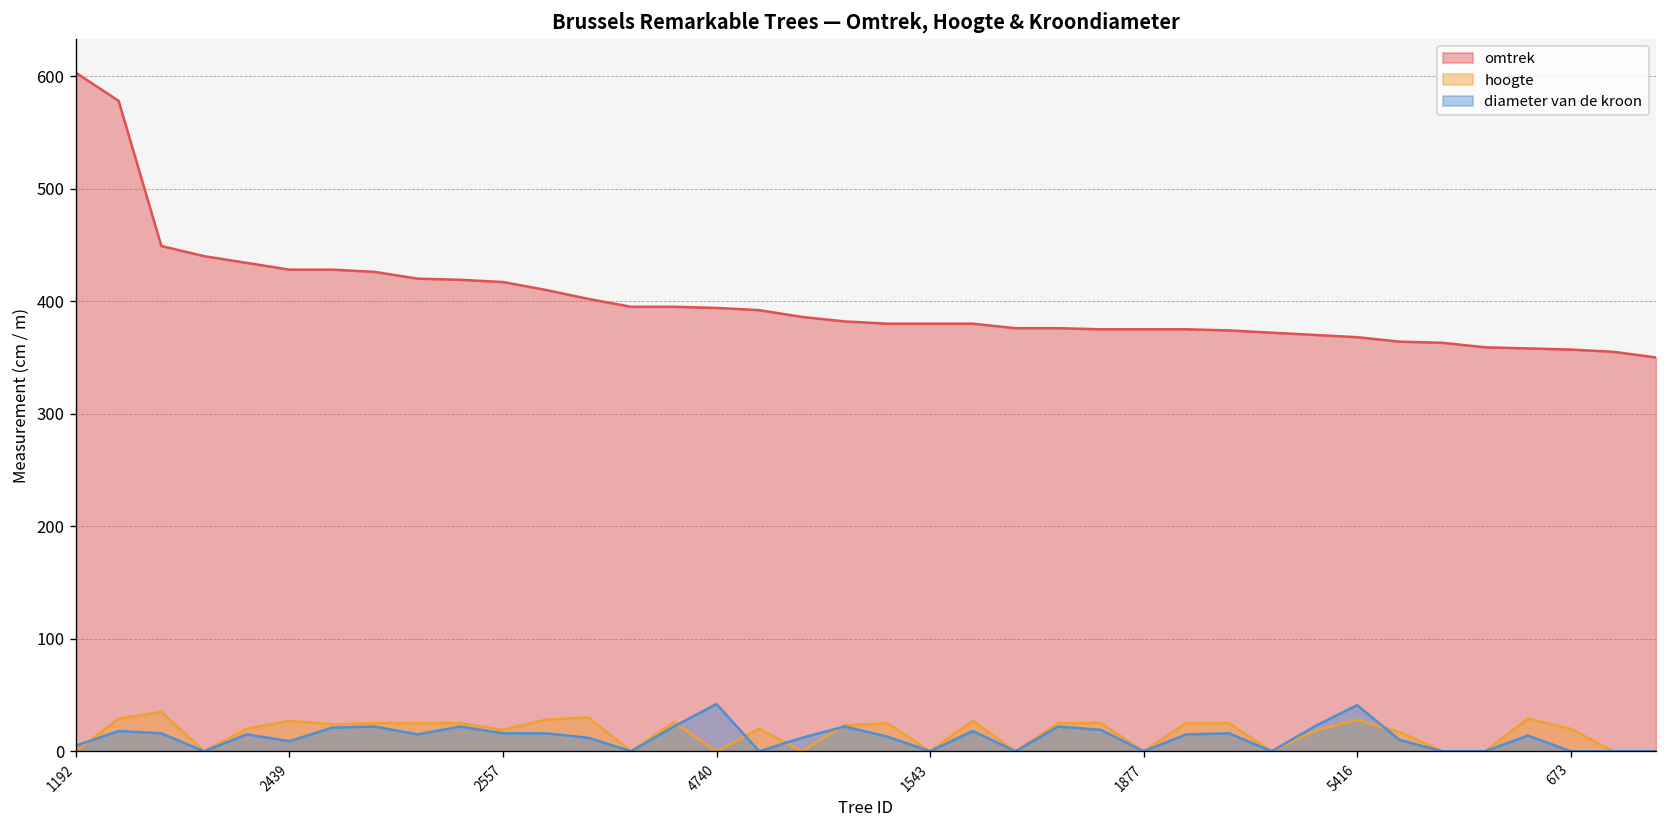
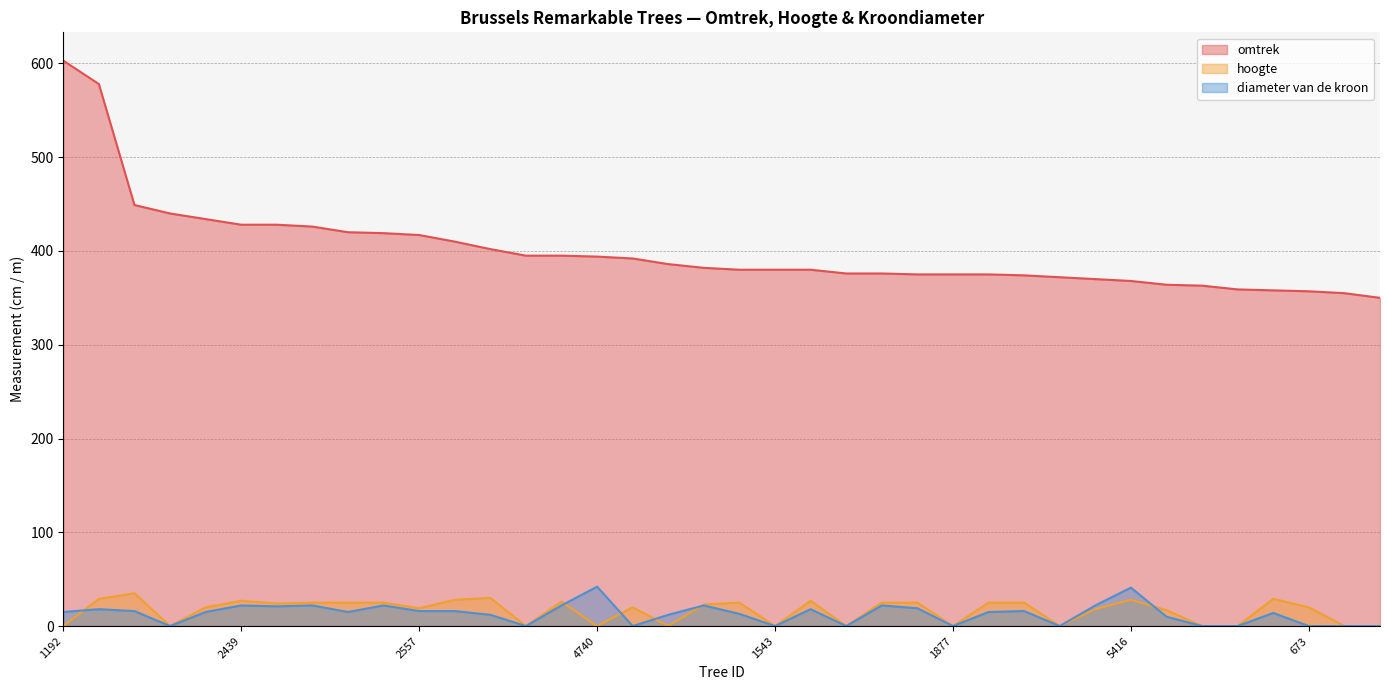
  {
    "diameter van de kroon": {
-     "1192": 10,
-     "2439": 10,
+     "1192": 20,
+     "2439": 20,
      "2557": 20,
      "4740": 40,
      "5416": 40,
      "673": 0
    }
  }
